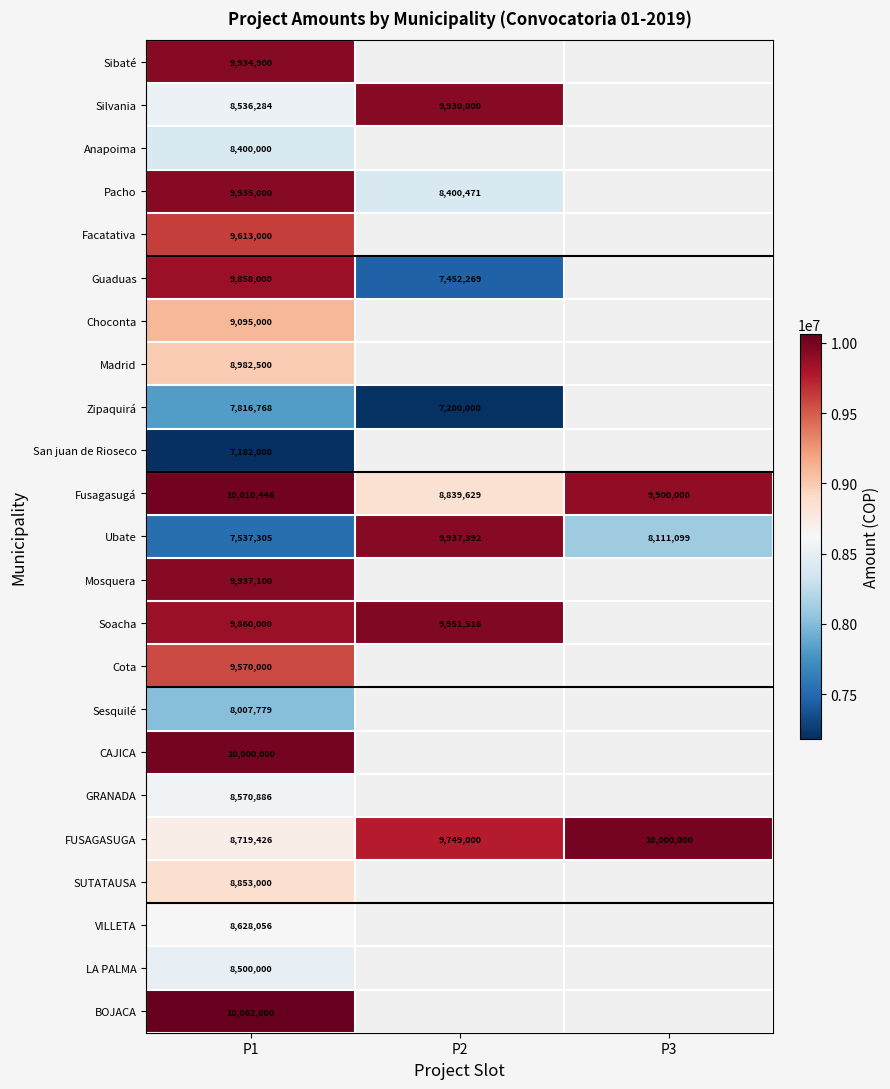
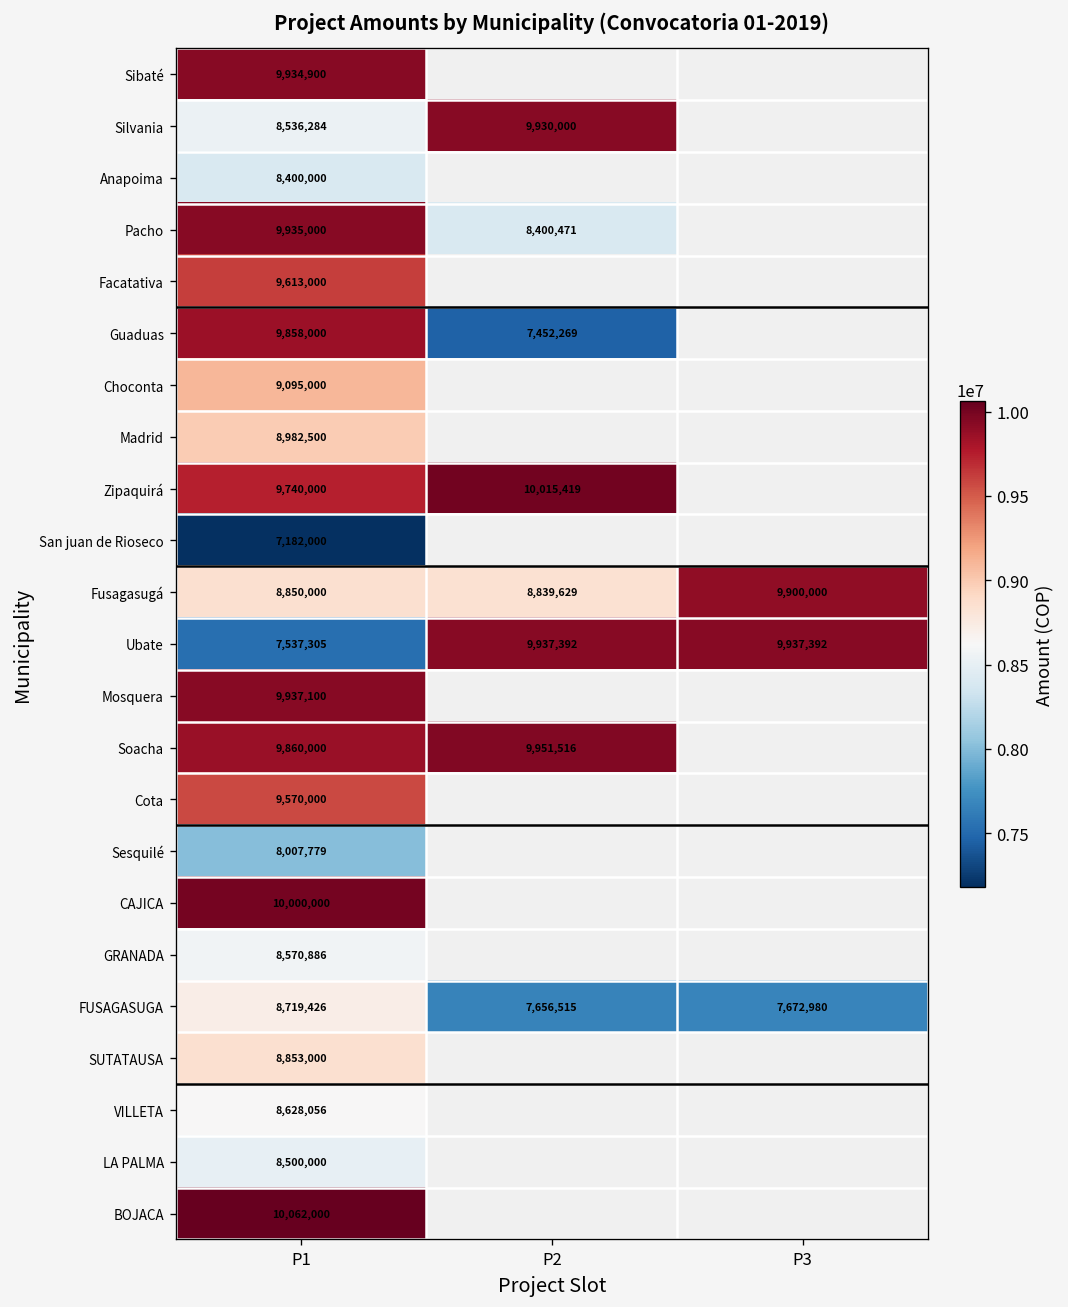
  {
    "Sibaté": {
      "P1": "9,934,900"
    },
    "Silvania": {
      "P1": "8,536,284",
      "P2": "9,930,000"
    },
    "Anapoima": {
      "P1": "8,400,000"
    },
    "Pacho": {
      "P1": "9,935,000",
      "P2": "8,400,471"
    },
    "Facatativa": {
      "P1": "9,613,000"
    },
    "Guaduas": {
      "P1": "9,858,000",
      "P2": "7,452,269"
    },
    "Choconta": {
      "P1": "9,095,000"
    },
    "Madrid": {
      "P1": "8,982,500"
    },
    "Zipaquirá": {
-     "P1": "7,816,768",
-     "P2": "7,200,000"
+     "P1": "9,740,000",
+     "P2": "10,015,419"
    },
    "San juan de Rioseco": {
      "P1": "7,182,000"
    },
    "Fusagasugá": {
-     "P1": "10,010,446",
+     "P1": "8,850,000",
      "P2": "8,839,629",
      "P3": "9,900,000"
    },
    "Ubate": {
      "P1": "7,537,305",
      "P2": "9,937,392",
-     "P3": "8,111,099"
+     "P3": "9,937,392"
    },
    "Mosquera": {
      "P1": "9,937,100"
    },
    "Soacha": {
      "P1": "9,860,000",
      "P2": "9,951,516"
    },
    "Cota": {
      "P1": "9,570,000"
    },
    "Sesquilé": {
      "P1": "8,007,779"
    },
    "CAJICA": {
      "P1": "10,000,000"
    },
    "GRANADA": {
      "P1": "8,570,886"
    },
    "FUSAGASUGA": {
      "P1": "8,719,426",
-     "P2": "9,749,000",
-     "P3": "10,000,000"
+     "P2": "7,656,515",
+     "P3": "7,672,980"
    },
    "SUTATAUSA": {
      "P1": "8,853,000"
    },
    "VILLETA": {
      "P1": "8,628,056"
    },
    "LA PALMA": {
      "P1": "8,500,000"
    },
    "BOJACA": {
      "P1": "10,062,000"
    }
  }
